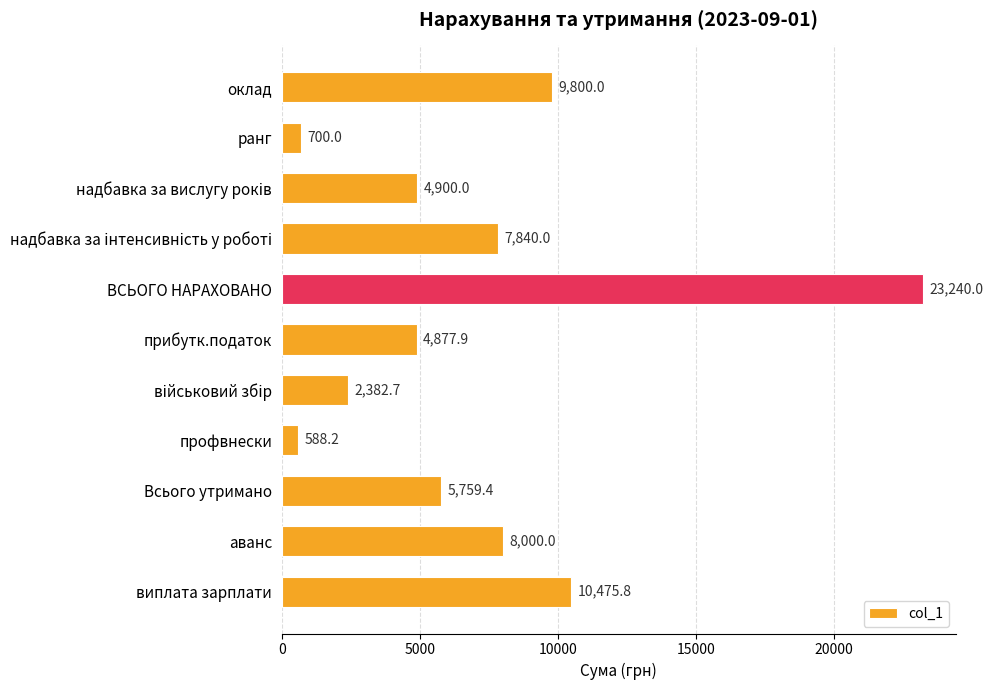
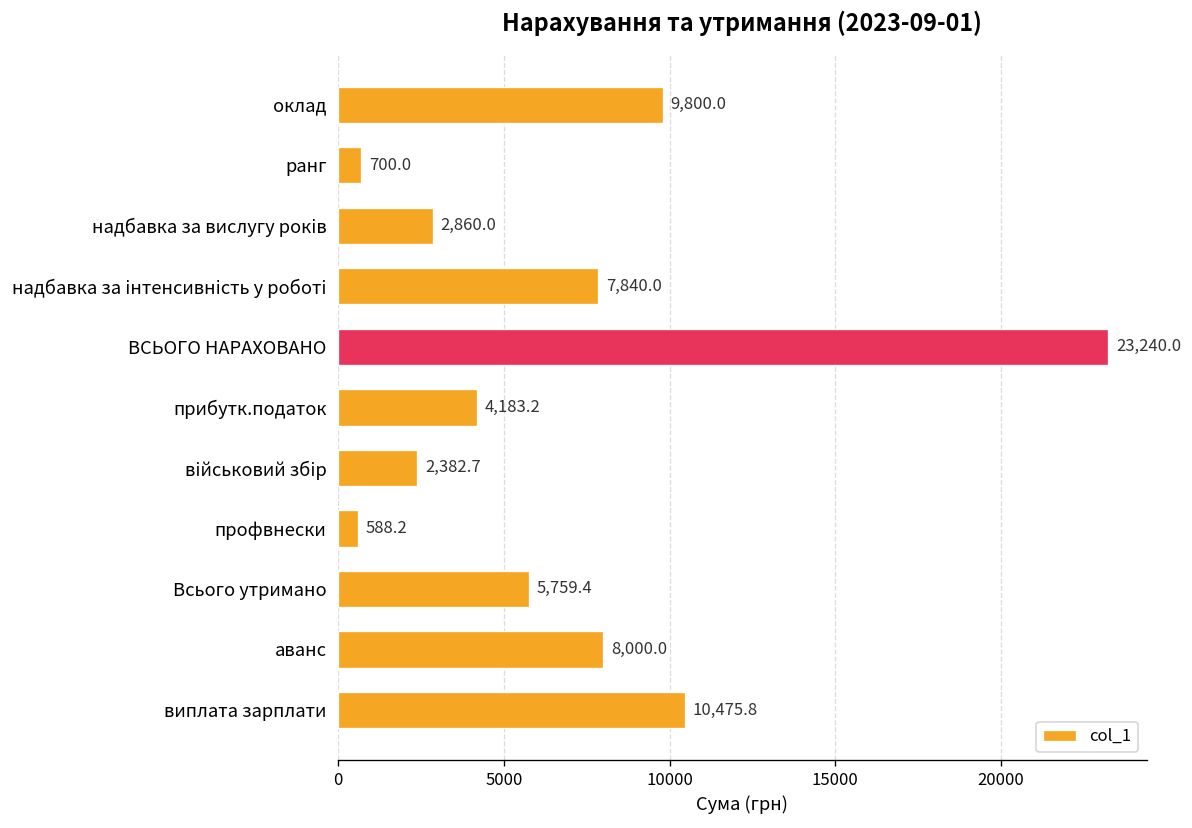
  {
    "оклад": "9,800.0",
    "ранг": "700.0",
-   "надбавка за вислугу років": "4,900.0",
+   "надбавка за вислугу років": "2,860.0",
    "надбавка за інтенсивність у роботі": "7,840.0",
    "ВСЬОГО НАРАХОВАНО": "23,240.0",
-   "прибутк.податок": "4,877.9",
+   "прибутк.податок": "4,183.2",
    "військовий збір": "2,382.7",
    "профвнески": "588.2",
    "Всього утримано": "5,759.4",
    "аванс": "8,000.0",
    "виплата зарплати": "10,475.8"
  }
